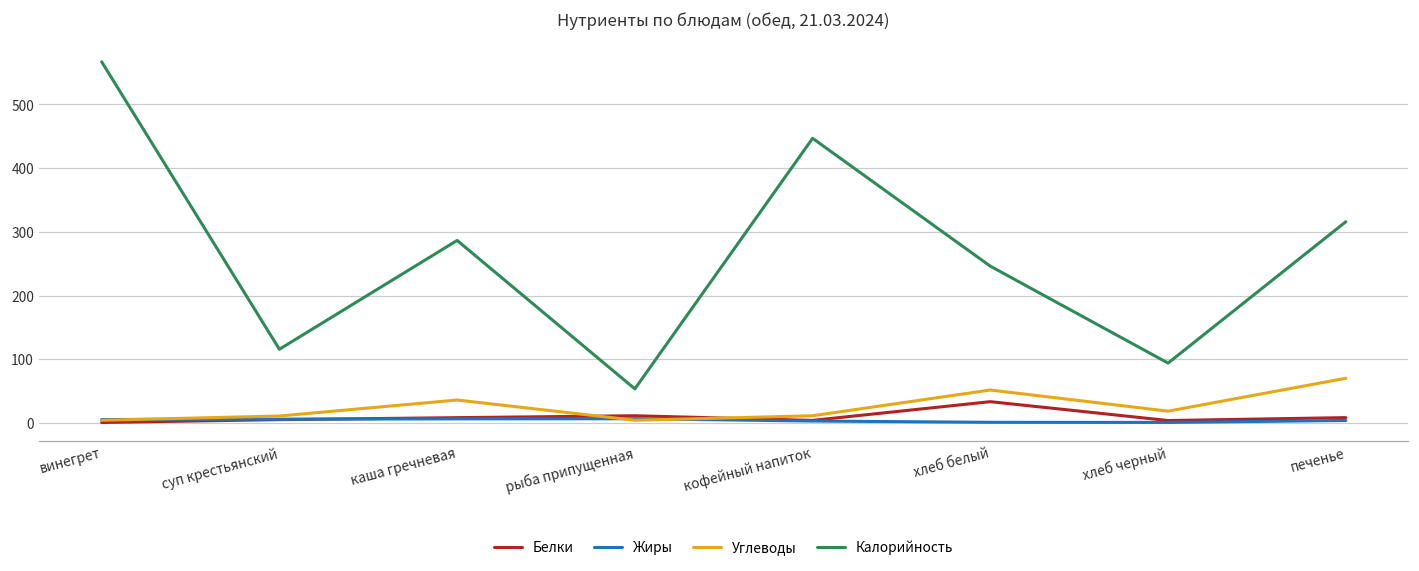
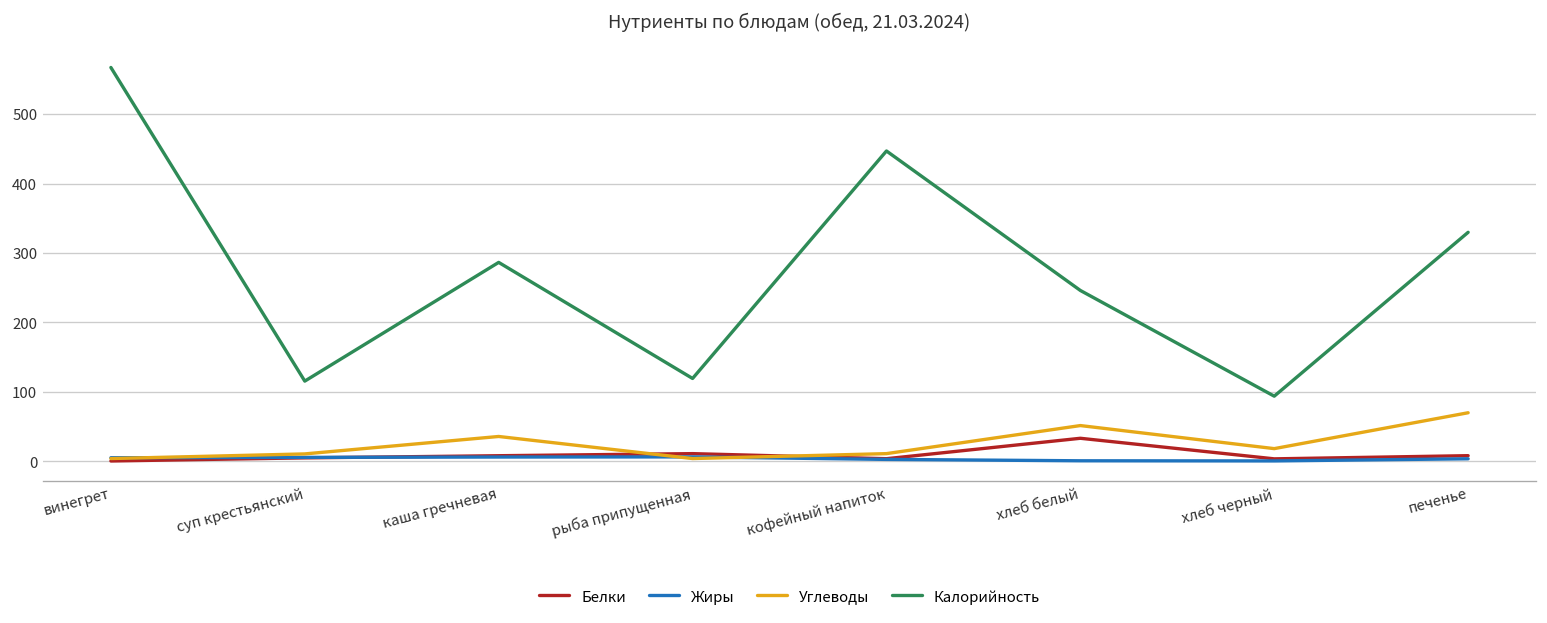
  {
    "Белки": {
      "рыба припущенная": 10,
      "хлеб белый": 30,
      "печенье": 10
    },
    "Жиры": {
      "хлеб белый": 0,
      "печенье": 0
    },
    "Углеводы": {
      "суп крестьянский": 10,
      "каша гречневая": 40,
      "кофейный напиток": 10,
      "хлеб белый": 50,
      "хлеб черный": 20,
      "печенье": 70
    },
    "Калорийность": {
      "винегрет": 570,
      "суп крестьянский": 120,
      "каша гречневая": 290,
-     "рыба припущенная": 50,
+     "рыба припущенная": 120,
      "кофейный напиток": 450,
      "хлеб белый": 250,
      "хлеб черный": 90,
-     "печенье": 320
+     "печенье": 330
    }
  }
